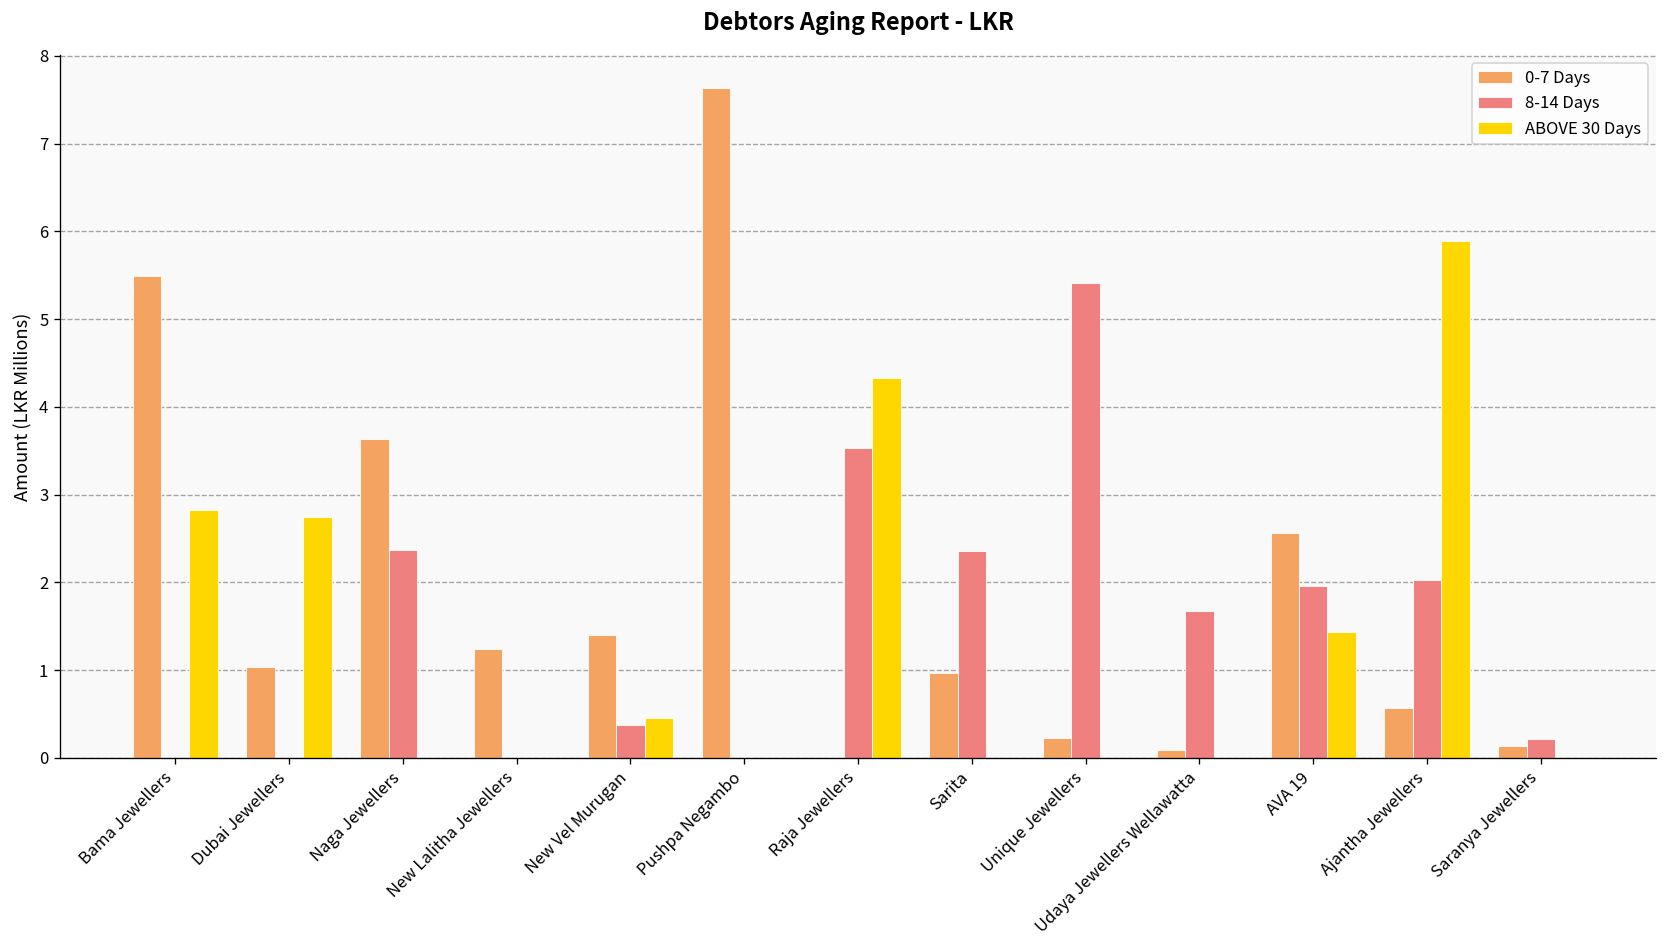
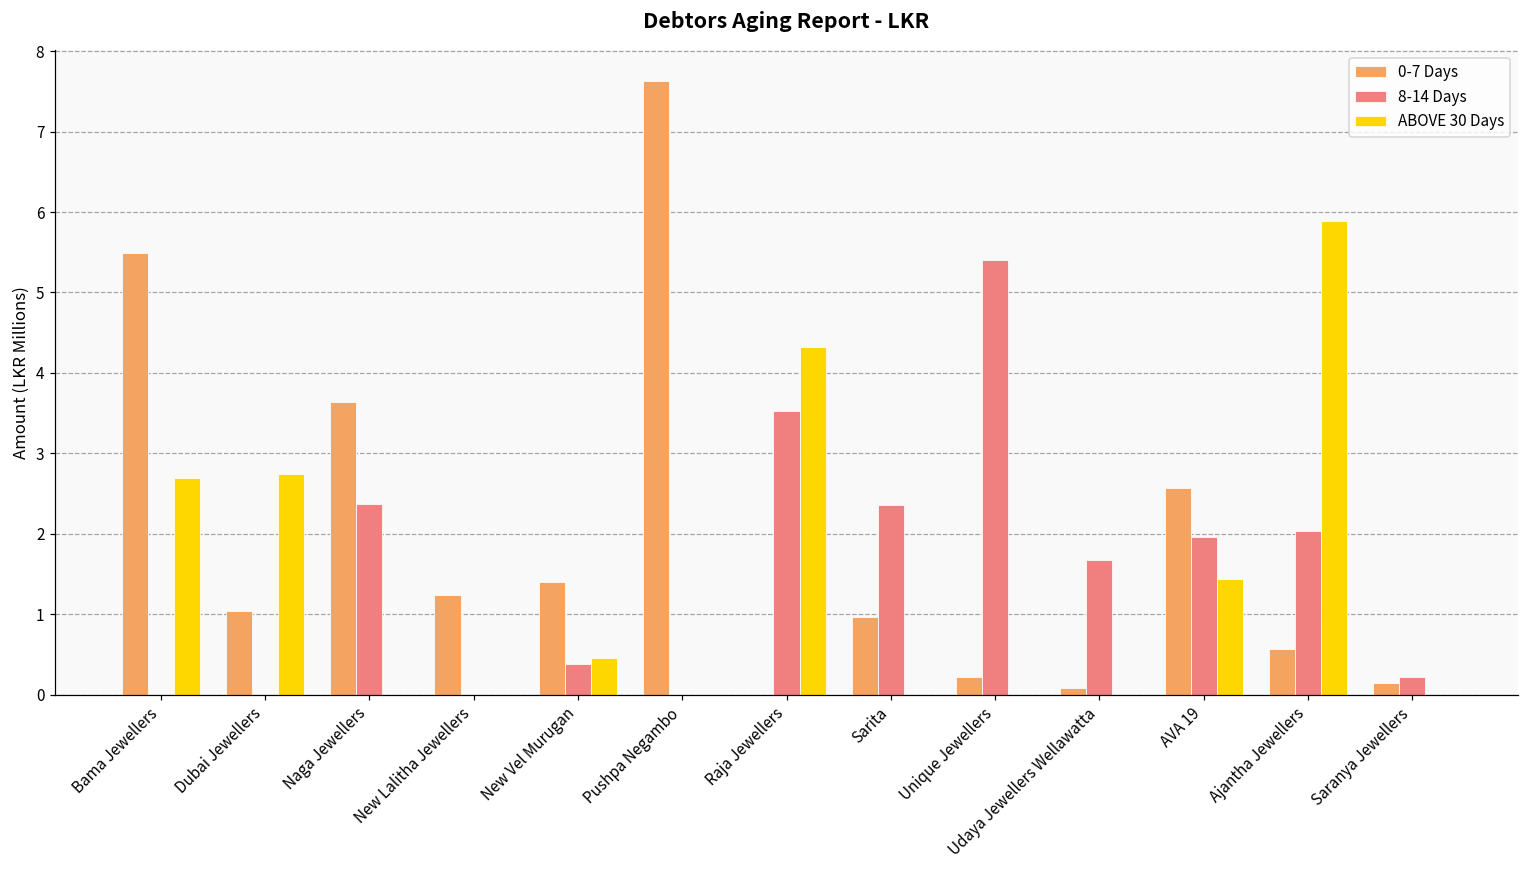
  {
    "ABOVE 30 Days": {
-     "Bama Jewellers": 2.8,
+     "Bama Jewellers": 2.7,
      "Dubai Jewellers": 2.7,
      "Naga Jewellers": 0.0,
      "New Lalitha Jewellers": 0.0,
      "New Vel Murugan": 0.5,
      "Pushpa Negambo": 0.0,
      "Raja Jewellers": 4.3,
      "Sarita": 0.0,
      "Udaya Jewellers Wellawatta": 0.0,
      "AVA 19": 1.4,
      "Ajantha Jewellers": 5.9
    }
  }
